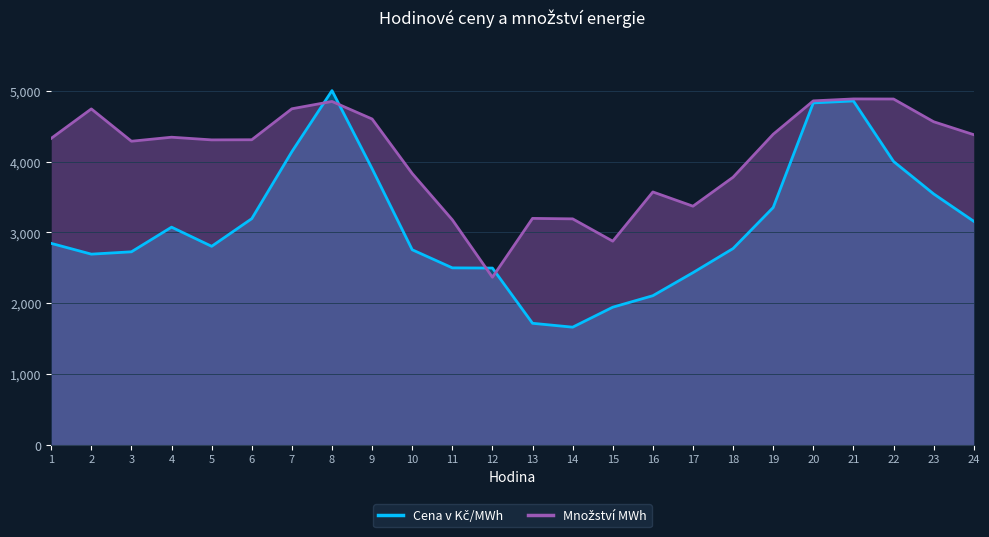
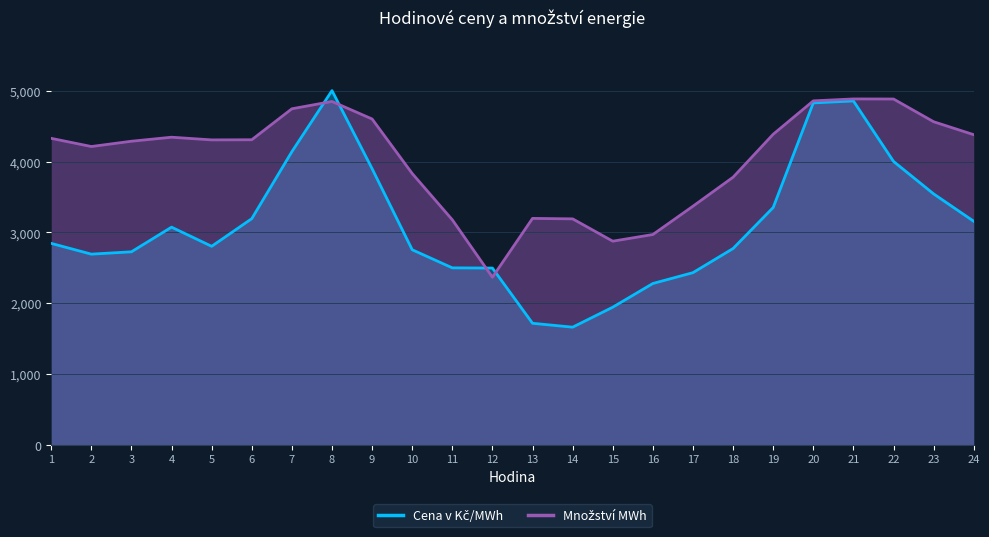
  {
    "Cena v Kč/MWh": {
      "1": "2,800",
      "2": "2,700",
      "3": "2,700",
      "4": "3,100",
      "5": "2,800",
      "6": "3,200",
      "7": "4,100",
      "8": "5,000",
      "9": "3,900",
      "10": "2,800",
      "11": "2,500",
      "12": "2,500",
      "13": "1,700",
      "14": "1,700",
      "15": "1,900",
-     "16": "2,100",
+     "16": "2,300",
      "17": "2,400",
      "18": "2,800",
      "19": "3,400",
      "22": "4,000",
      "23": "3,500",
      "24": "3,200"
    },
    "Množství MWh": {
      "1": "4,300",
-     "2": "4,700",
+     "2": "4,200",
      "3": "4,300",
      "4": "4,300",
      "5": "4,300",
      "6": "4,300",
      "7": "4,700",
      "8": "4,900",
      "9": "4,600",
      "10": "3,800",
      "11": "3,200",
      "12": "2,400",
      "13": "3,200",
      "14": "3,200",
      "15": "2,900",
-     "16": "3,600",
+     "16": "3,000",
      "17": "3,400",
      "18": "3,800",
      "19": "4,400",
      "22": "4,900",
      "23": "4,600",
      "24": "4,400"
    }
  }
